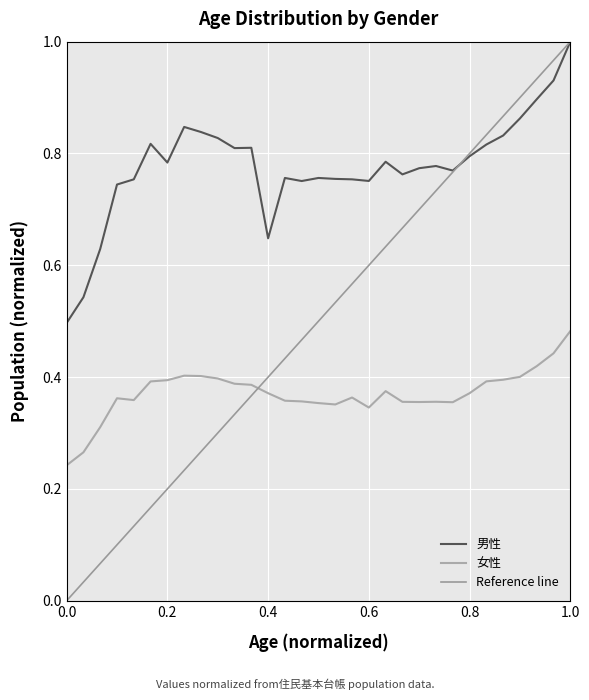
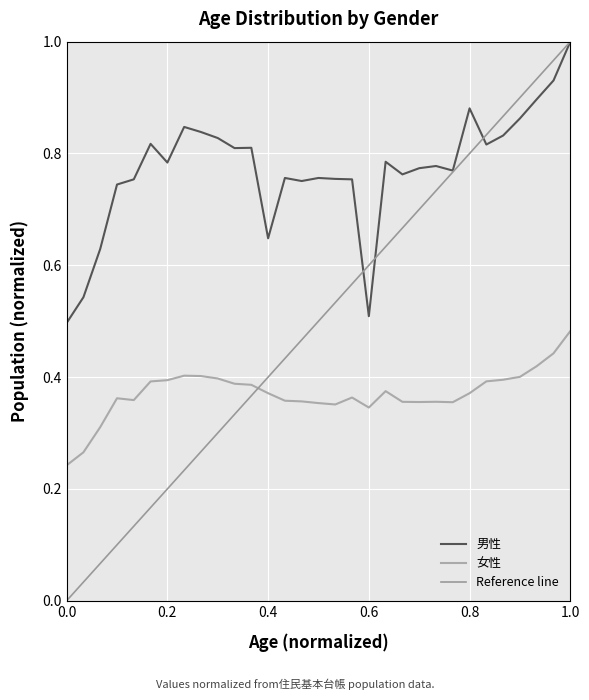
  {
    "男性": {
      "0.0": 0.50,
      "0.2": 0.78,
      "0.4": 0.65,
-     "0.6": 0.75,
-     "0.8": 0.80
+     "0.6": 0.51,
+     "0.8": 0.88
    }
  }
